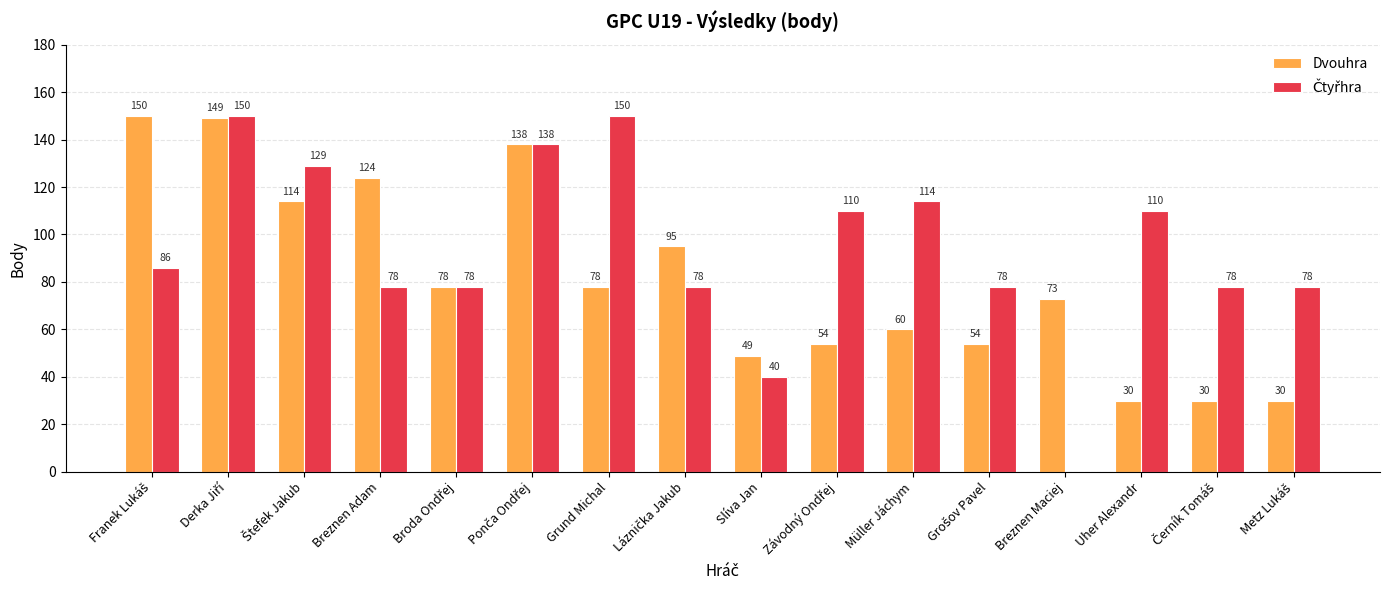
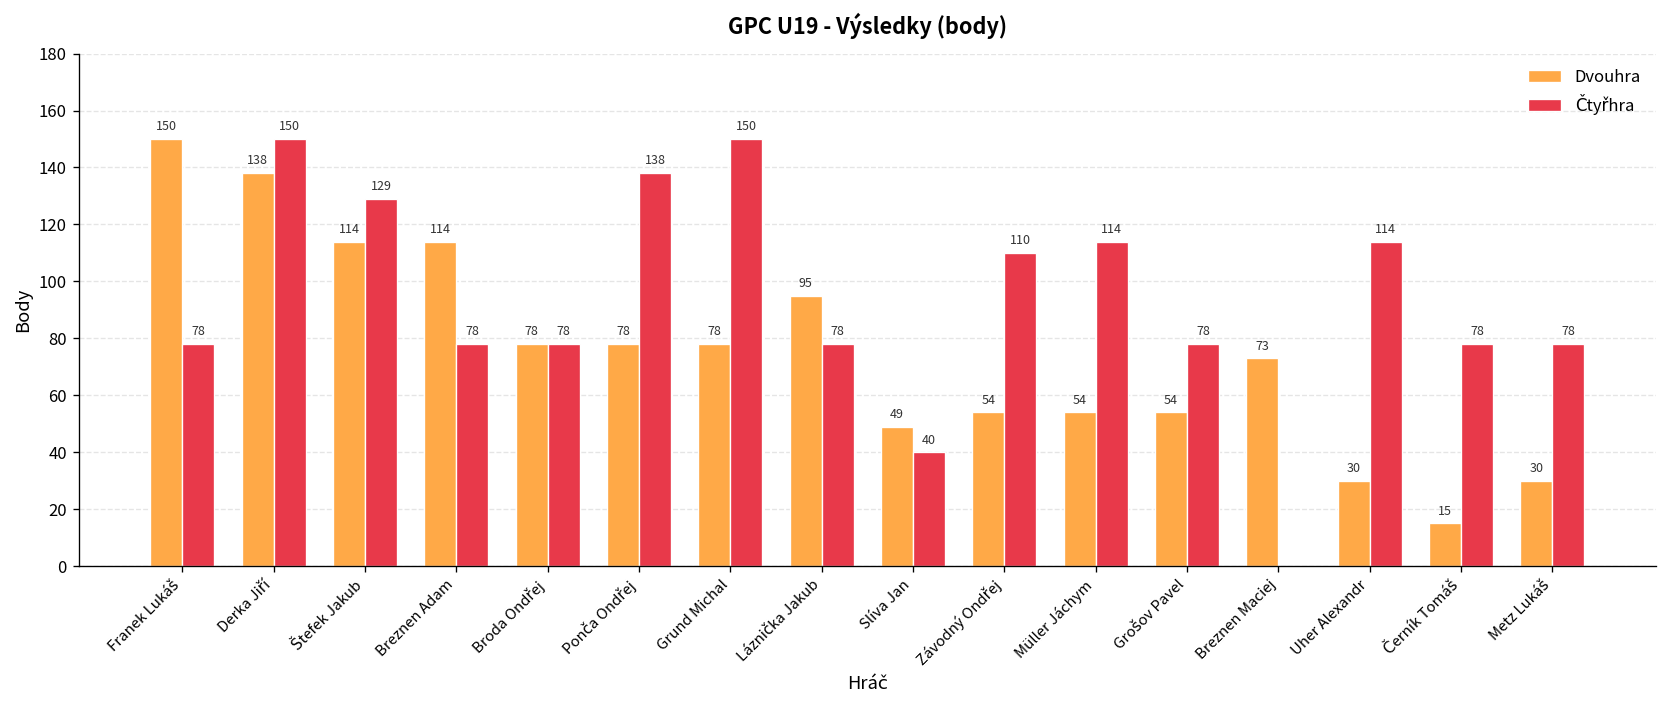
  {
    "Dvouhra": {
      "Franek Lukáš": 150,
-     "Derka Jiří": 149,
+     "Derka Jiří": 138,
      "Štefek Jakub": 114,
-     "Breznen Adam": 124,
+     "Breznen Adam": 114,
      "Broda Ondřej": 78,
-     "Ponča Ondřej": 138,
+     "Ponča Ondřej": 78,
      "Grund Michal": 78,
      "Láznička Jakub": 95,
      "Slíva Jan": 49,
      "Závodný Ondřej": 54,
-     "Müller Jáchym": 60,
+     "Müller Jáchym": 54,
      "Grošov Pavel": 54,
      "Breznen Maciej": 73,
      "Uher Alexandr": 30,
-     "Černík Tomáš": 30,
+     "Černík Tomáš": 15,
      "Metz Lukáš": 30
    },
    "Čtyřhra": {
-     "Franek Lukáš": 86,
+     "Franek Lukáš": 78,
      "Derka Jiří": 150,
      "Štefek Jakub": 129,
      "Breznen Adam": 78,
      "Broda Ondřej": 78,
      "Ponča Ondřej": 138,
      "Grund Michal": 150,
      "Láznička Jakub": 78,
      "Slíva Jan": 40,
      "Závodný Ondřej": 110,
      "Müller Jáchym": 114,
      "Grošov Pavel": 78,
-     "Uher Alexandr": 110,
+     "Uher Alexandr": 114,
      "Černík Tomáš": 78,
      "Metz Lukáš": 78
    }
  }
